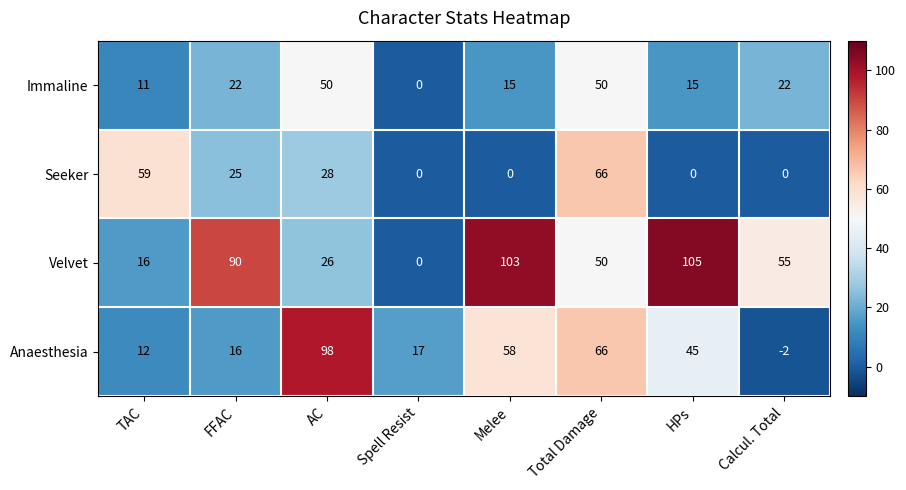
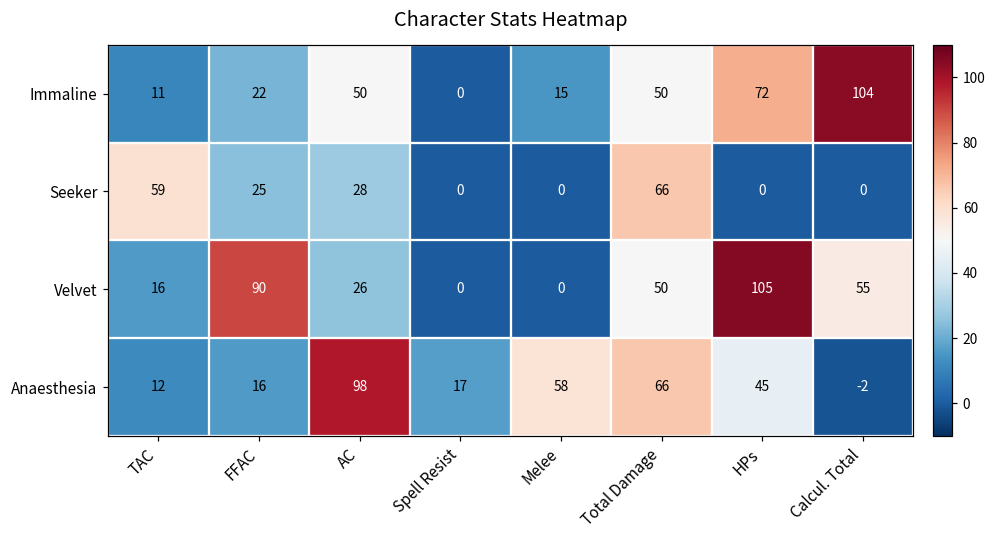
  {
    "Immaline": {
      "TAC": 11,
      "FFAC": 22,
      "AC": 50,
      "Spell Resist": 0,
      "Melee": 15,
      "Total Damage": 50,
-     "HPs": 15,
-     "Calcul. Total": 22
+     "HPs": 72,
+     "Calcul. Total": 104
    },
    "Seeker": {
      "TAC": 59,
      "FFAC": 25,
      "AC": 28,
      "Spell Resist": 0,
      "Melee": 0,
      "Total Damage": 66,
      "HPs": 0,
      "Calcul. Total": 0
    },
    "Velvet": {
      "TAC": 16,
      "FFAC": 90,
      "AC": 26,
      "Spell Resist": 0,
-     "Melee": 103,
+     "Melee": 0,
      "Total Damage": 50,
      "HPs": 105,
      "Calcul. Total": 55
    },
    "Anaesthesia": {
      "TAC": 12,
      "FFAC": 16,
      "AC": 98,
      "Spell Resist": 17,
      "Melee": 58,
      "Total Damage": 66,
      "HPs": 45,
      "Calcul. Total": -2
    }
  }
